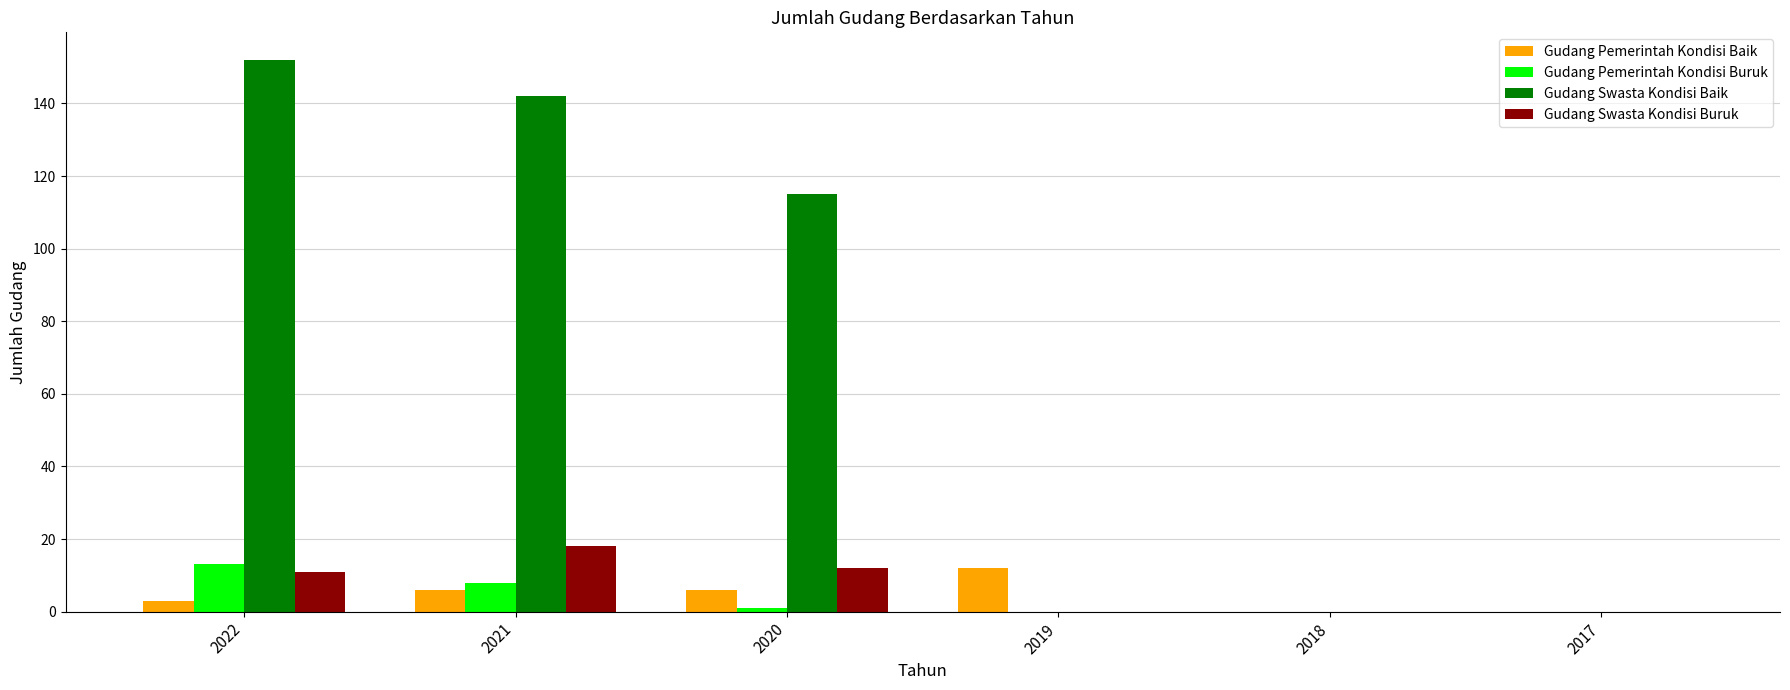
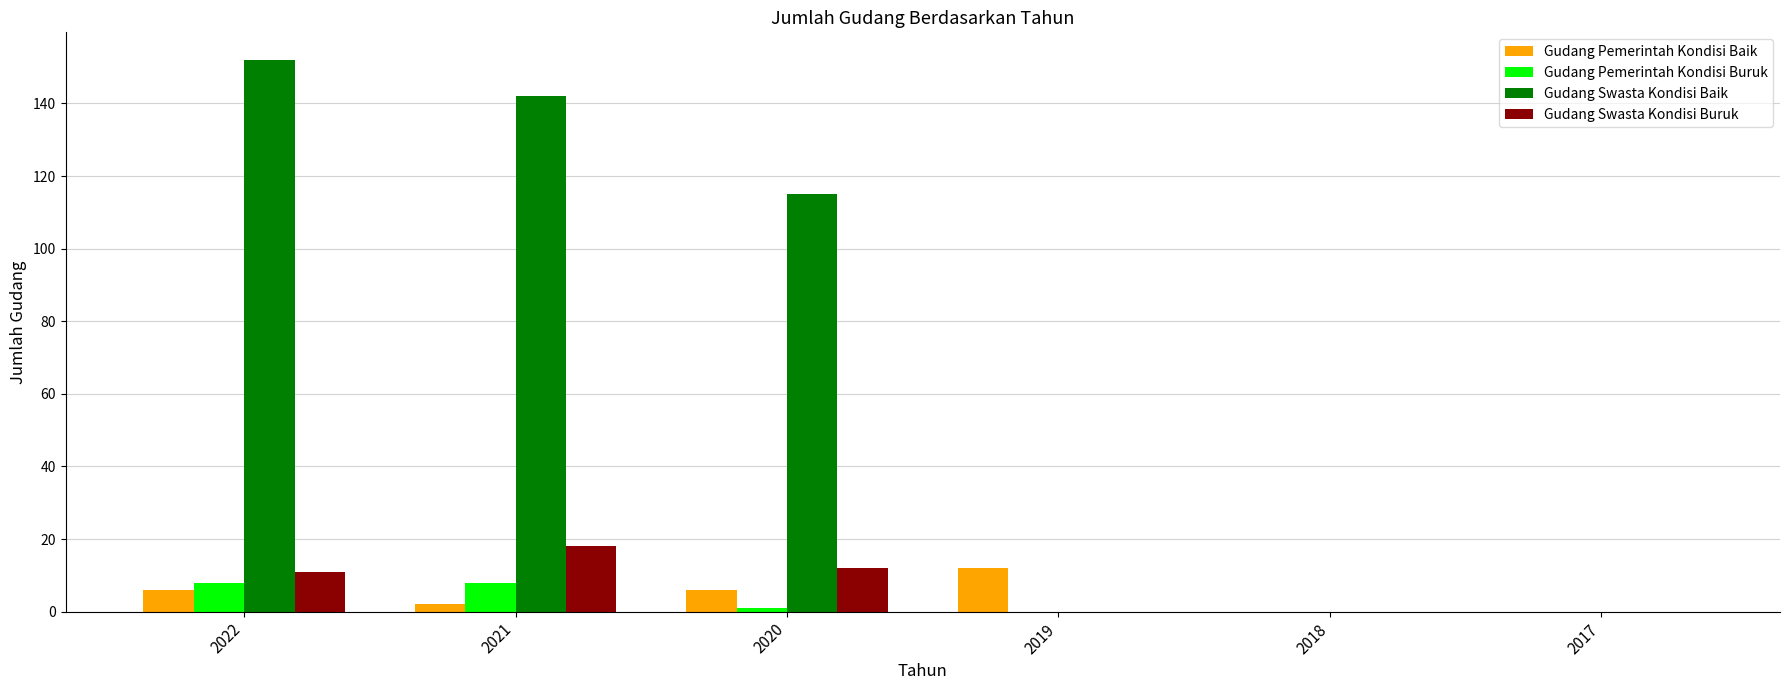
  {
    "Gudang Pemerintah Kondisi Baik": {
-     "2022": 3,
-     "2021": 6,
+     "2022": 6,
+     "2021": 2,
      "2020": 6,
      "2019": 12,
      "2018": 0,
      "2017": 0
    },
    "Gudang Pemerintah Kondisi Buruk": {
-     "2022": 13,
+     "2022": 8,
      "2021": 8,
      "2020": 1,
      "2019": 0,
      "2018": 0,
      "2017": 0
    },
    "Gudang Swasta Kondisi Baik": {
      "2022": 152,
      "2021": 142,
      "2020": 115,
      "2019": 0,
      "2018": 0,
      "2017": 0
    },
    "Gudang Swasta Kondisi Buruk": {
      "2022": 11,
      "2021": 18,
      "2020": 12,
      "2019": 0,
      "2018": 0,
      "2017": 0
    }
  }
